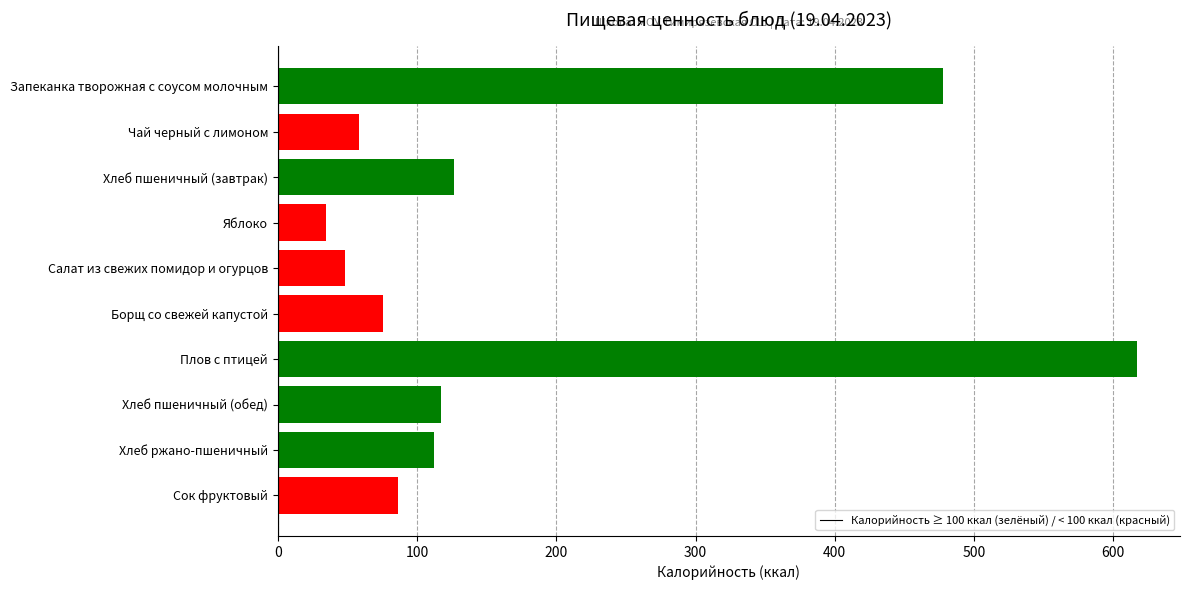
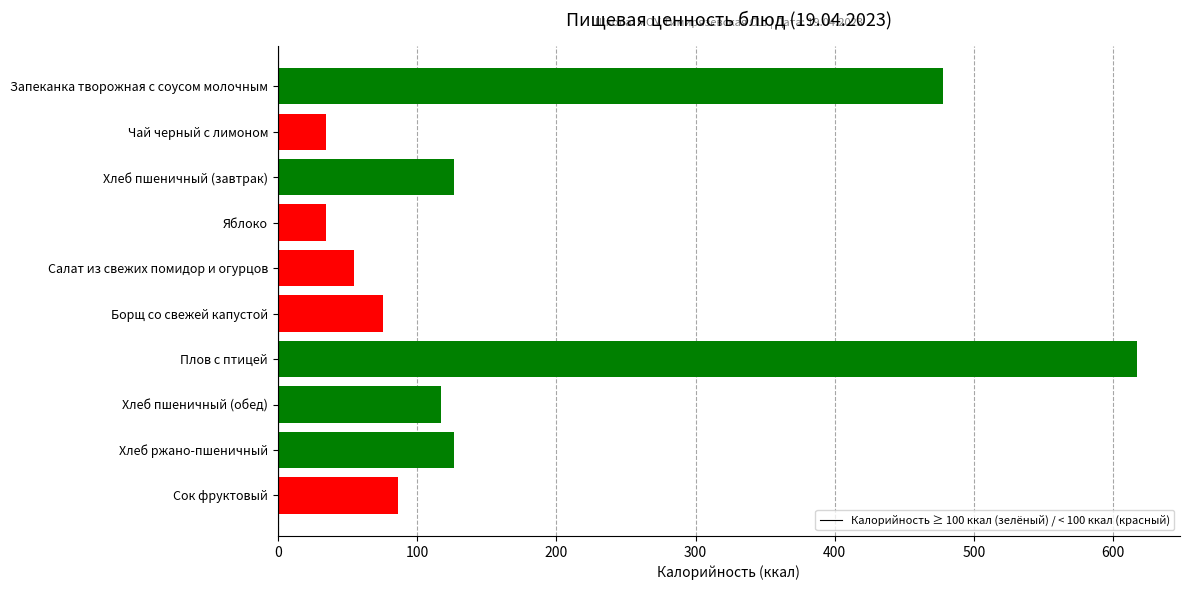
  {
    "Запеканка творожная с соусом молочным": 478,
-   "Чай черный с лимоном": 59,
+   "Чай черный с лимоном": 35,
    "Хлеб пшеничный (завтрак)": 127,
    "Яблоко": 35,
-   "Салат из свежих помидор и огурцов": 48,
+   "Салат из свежих помидор и огурцов": 55,
    "Борщ со свежей капустой": 75,
    "Плов с птицей": 617,
    "Хлеб пшеничный (обед)": 118,
-   "Хлеб ржано-пшеничный": 112,
+   "Хлеб ржано-пшеничный": 127,
    "Сок фруктовый": 86
  }
